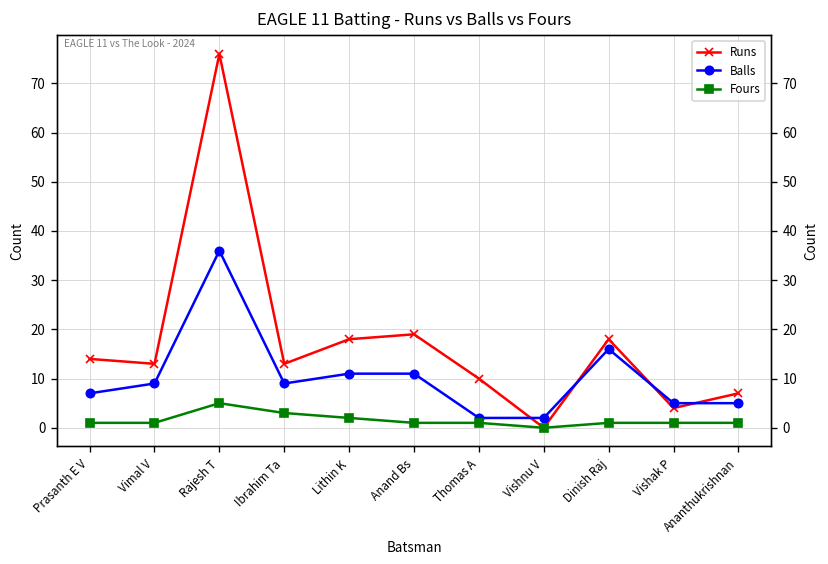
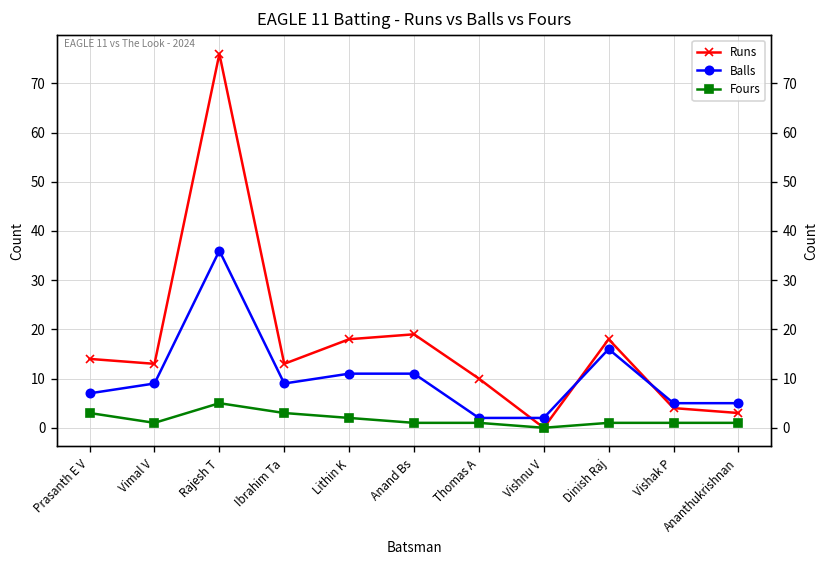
  {
    "Runs": {
      "Prasanth E V": 14,
      "Vimal V": 13,
      "Ibrahim Ta": 13,
      "Lithin K": 18,
      "Anand Bs": 19,
      "Thomas A": 10,
      "Dinish Raj": 18,
      "Vishak P": 4,
-     "Ananthukrishnan": 7
+     "Ananthukrishnan": 3
    },
    "Balls": {
      "Prasanth E V": 7,
      "Vimal V": 9,
      "Rajesh T": 36,
      "Ibrahim Ta": 9,
      "Lithin K": 11,
      "Anand Bs": 11,
      "Thomas A": 2,
      "Vishnu V": 2,
      "Dinish Raj": 16,
      "Vishak P": 5,
      "Ananthukrishnan": 5
    },
    "Fours": {
-     "Prasanth E V": 1,
+     "Prasanth E V": 3,
      "Vimal V": 1,
      "Rajesh T": 5,
      "Ibrahim Ta": 3,
      "Lithin K": 2,
      "Anand Bs": 1,
      "Thomas A": 1,
      "Dinish Raj": 1,
      "Vishak P": 1,
      "Ananthukrishnan": 1
    }
  }
